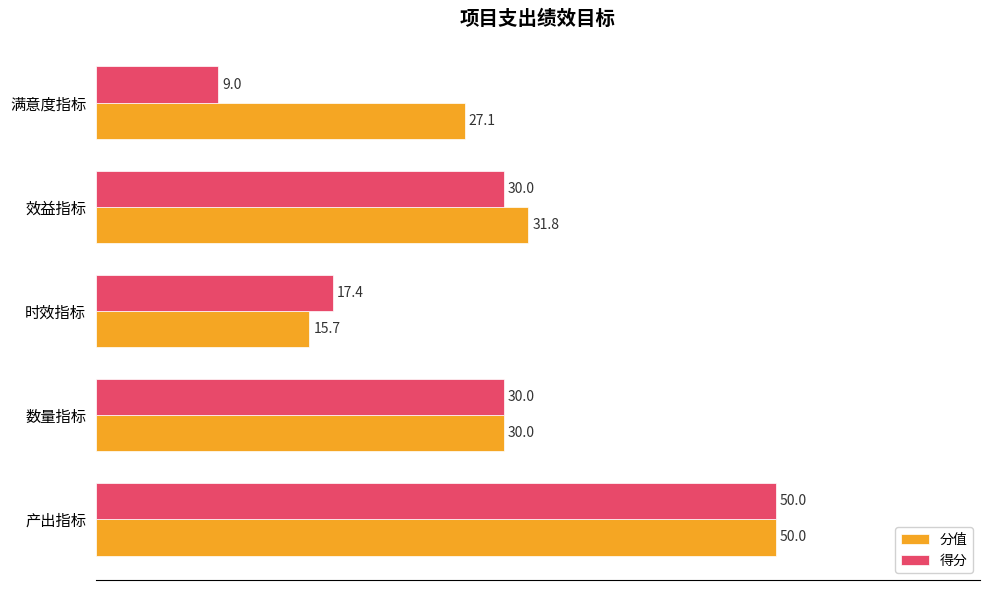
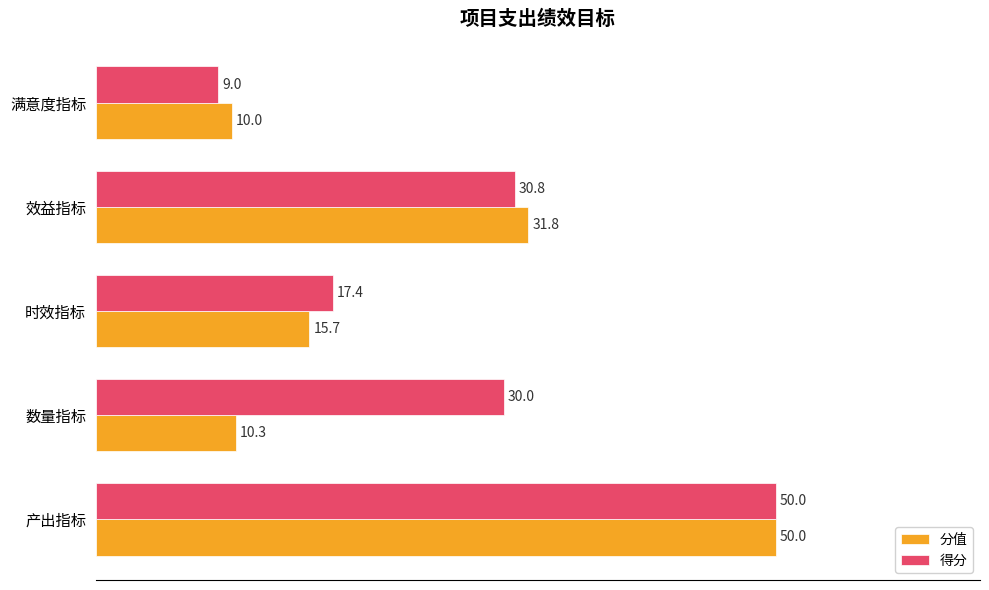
  {
    "分值": {
-     "满意度指标": 27.1,
+     "满意度指标": 10.0,
      "效益指标": 31.8,
      "时效指标": 15.7,
-     "数量指标": 30.0,
+     "数量指标": 10.3,
      "产出指标": 50.0
    },
    "得分": {
      "满意度指标": 9.0,
-     "效益指标": 30.0,
+     "效益指标": 30.8,
      "时效指标": 17.4,
      "数量指标": 30.0,
      "产出指标": 50.0
    }
  }
